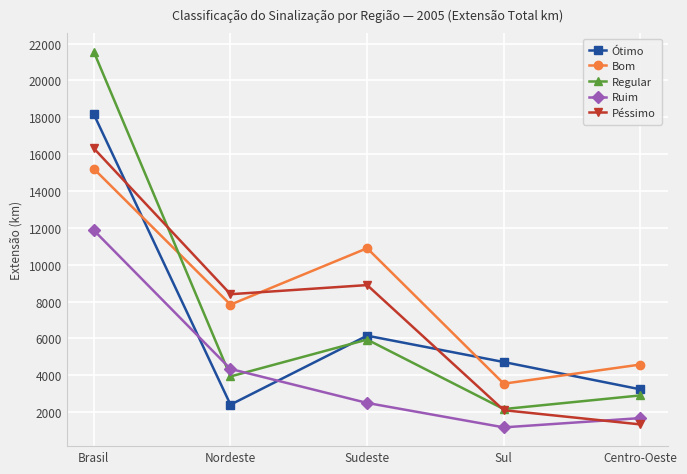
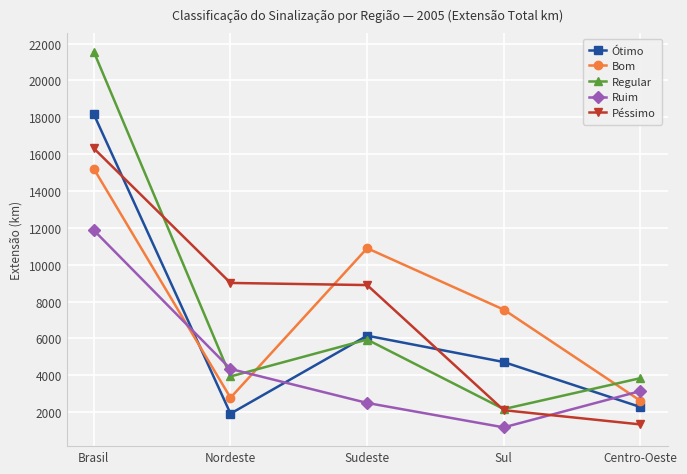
  {
    "Ótimo": {
      "Brasil": 18200,
-     "Nordeste": 2400,
+     "Nordeste": 1900,
      "Sudeste": 6100,
      "Sul": 4700,
-     "Centro-Oeste": 3200
+     "Centro-Oeste": 2300
    },
    "Bom": {
      "Brasil": 15200,
-     "Nordeste": 7800,
+     "Nordeste": 2800,
      "Sudeste": 10900,
-     "Sul": 3500,
-     "Centro-Oeste": 4600
+     "Sul": 7600,
+     "Centro-Oeste": 2600
    },
    "Regular": {
      "Brasil": 21500,
      "Nordeste": 3900,
      "Sudeste": 5900,
-     "Centro-Oeste": 2900
+     "Centro-Oeste": 3800
    },
    "Ruim": {
      "Brasil": 11900,
      "Nordeste": 4300,
      "Sudeste": 2500,
      "Sul": 1200,
-     "Centro-Oeste": 1700
+     "Centro-Oeste": 3100
    },
    "Péssimo": {
      "Brasil": 16300,
-     "Nordeste": 8400,
+     "Nordeste": 9000,
      "Sudeste": 8900,
      "Centro-Oeste": 1300
    }
  }
